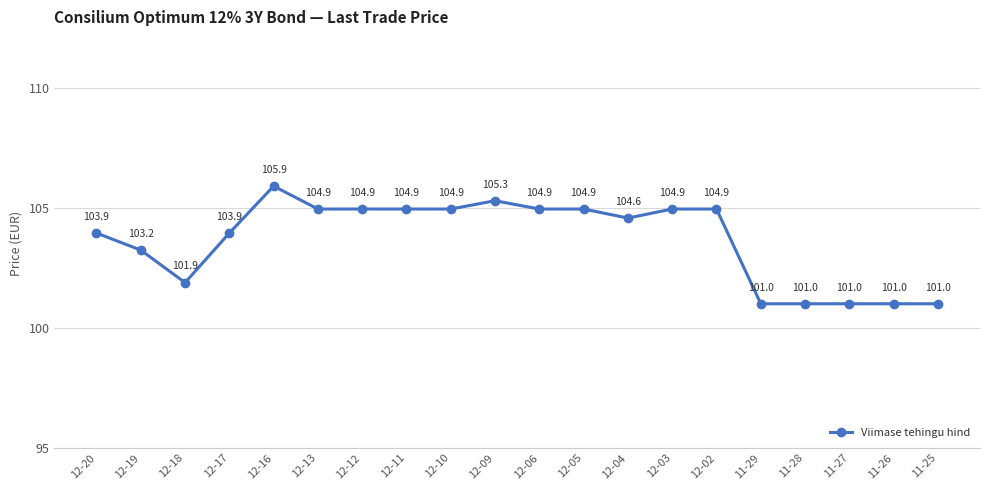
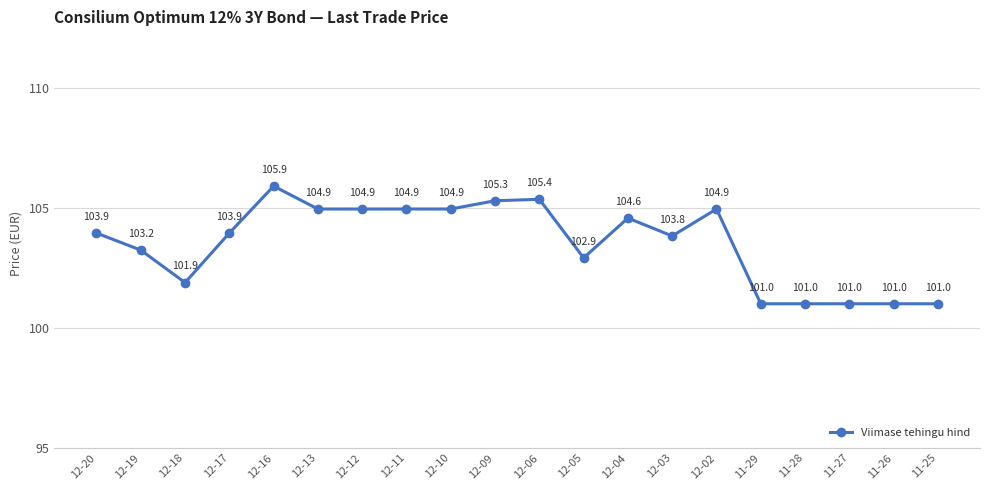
  {
    "12-20": 103.9,
    "12-19": 103.2,
    "12-18": 101.9,
    "12-17": 103.9,
    "12-16": 105.9,
    "12-13": 104.9,
    "12-12": 104.9,
    "12-11": 104.9,
    "12-10": 104.9,
    "12-09": 105.3,
-   "12-06": 104.9,
-   "12-05": 104.9,
+   "12-06": 105.4,
+   "12-05": 102.9,
    "12-04": 104.6,
-   "12-03": 104.9,
+   "12-03": 103.8,
    "12-02": 104.9,
    "11-29": 101.0,
    "11-28": 101.0,
    "11-27": 101.0,
    "11-26": 101.0,
    "11-25": 101.0
  }
